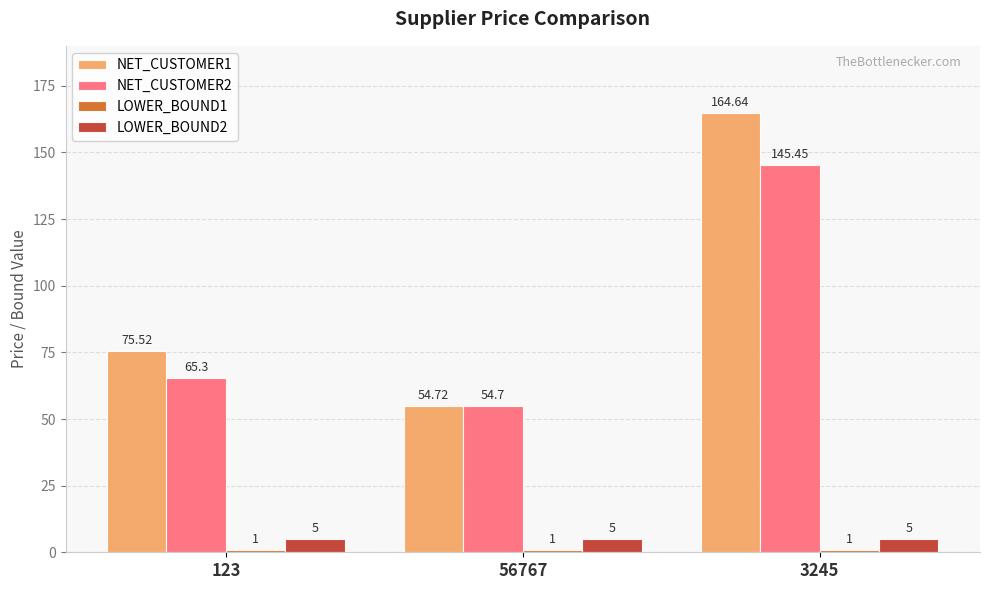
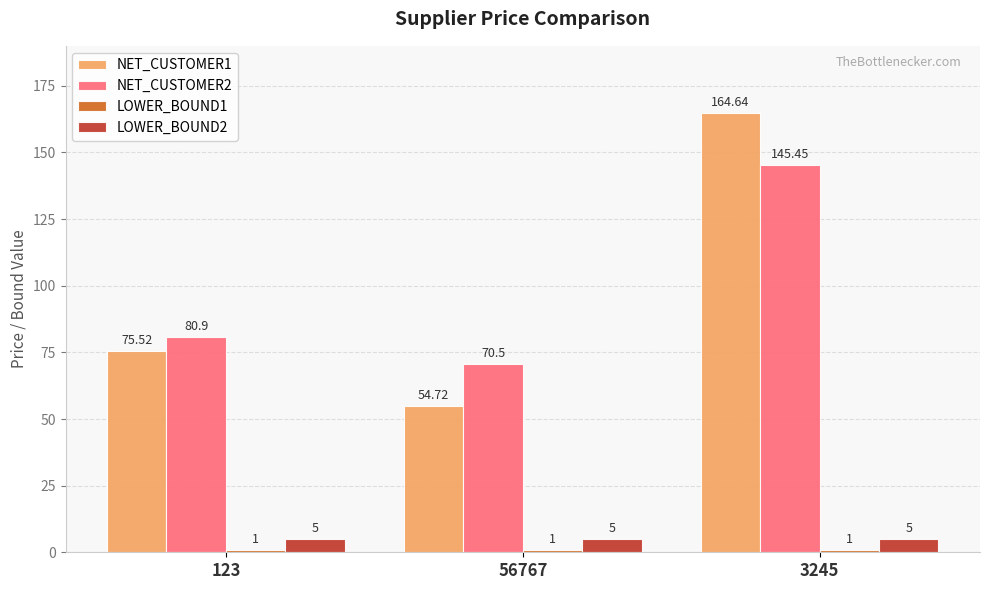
  {
    "NET_CUSTOMER1": {
      "123": 75.52,
      "56767": 54.72,
      "3245": 164.64
    },
    "NET_CUSTOMER2": {
-     "123": 65.3,
-     "56767": 54.7,
+     "123": 80.9,
+     "56767": 70.5,
      "3245": 145.45
    }
  }
